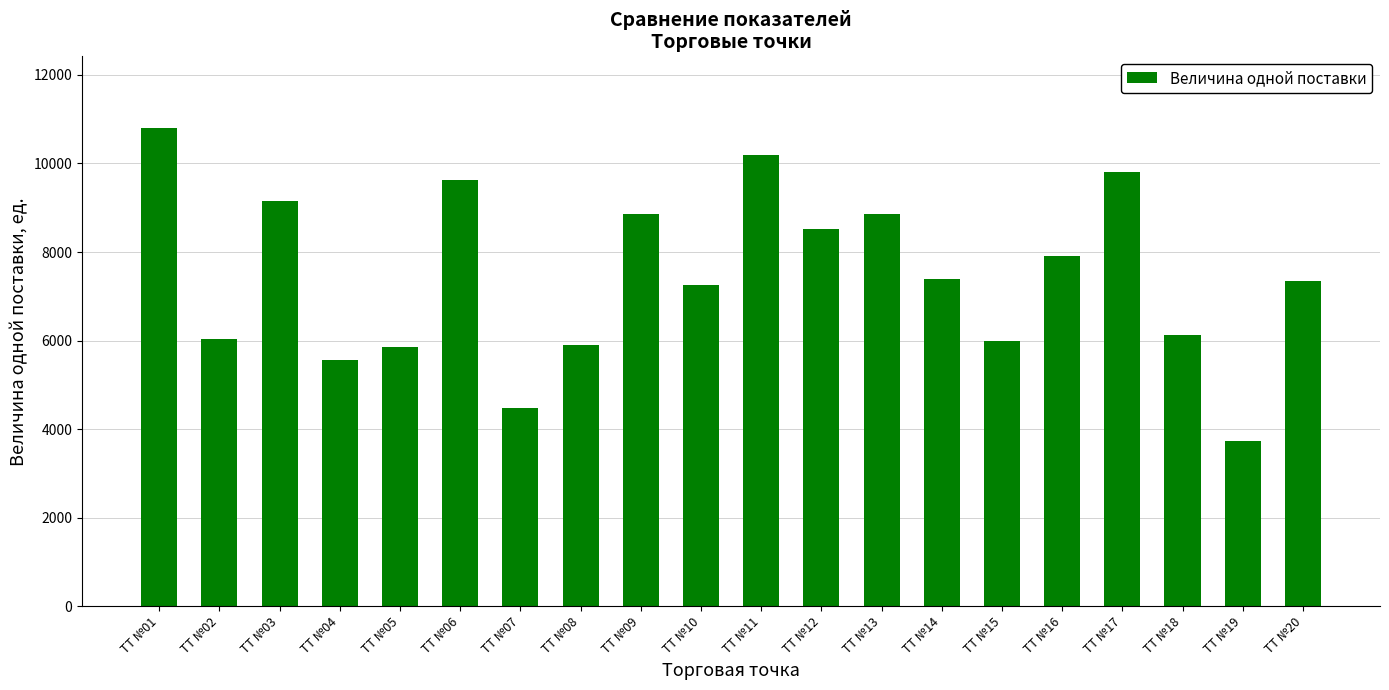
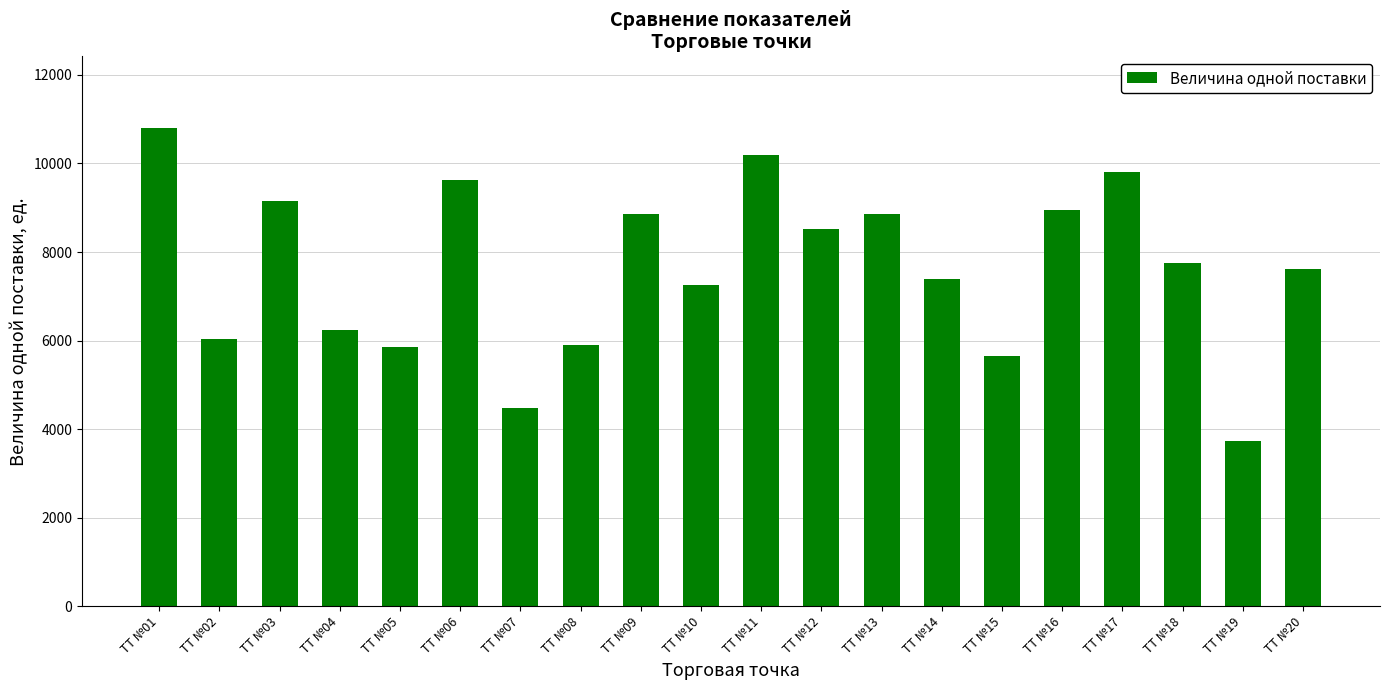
  {
    "ТТ №01": 10800,
    "ТТ №02": 6000,
    "ТТ №03": 9200,
-   "ТТ №04": 5600,
+   "ТТ №04": 6300,
    "ТТ №05": 5900,
    "ТТ №06": 9600,
    "ТТ №07": 4500,
    "ТТ №08": 5900,
    "ТТ №09": 8900,
    "ТТ №10": 7300,
    "ТТ №11": 10200,
    "ТТ №12": 8500,
    "ТТ №13": 8900,
    "ТТ №14": 7400,
-   "ТТ №15": 6000,
-   "ТТ №16": 7900,
+   "ТТ №15": 5700,
+   "ТТ №16": 9000,
    "ТТ №17": 9800,
-   "ТТ №18": 6100,
+   "ТТ №18": 7800,
    "ТТ №19": 3700,
-   "ТТ №20": 7400
+   "ТТ №20": 7600
  }
